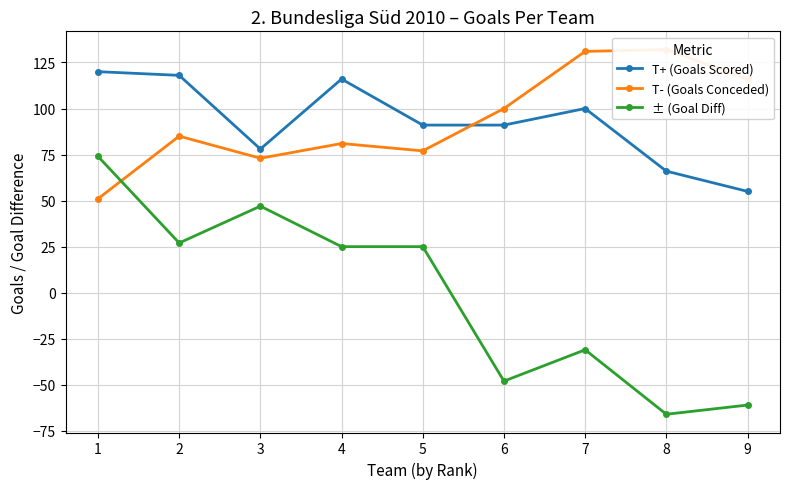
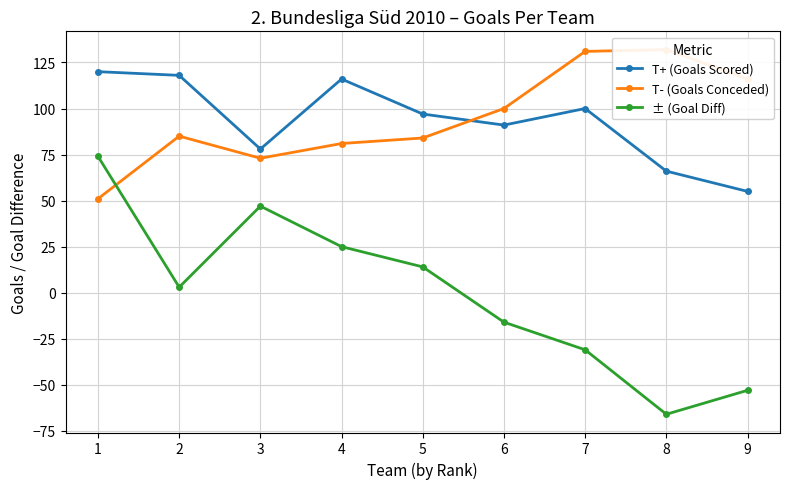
  {
    "T+ (Goals Scored)": {
      "1": 120,
      "2": 118,
      "3": 78,
      "4": 116,
-     "5": 91,
+     "5": 97,
      "6": 91,
      "7": 100,
      "8": 66,
      "9": 55
    },
    "T- (Goals Conceded)": {
      "1": 51,
      "2": 85,
      "3": 73,
      "4": 81,
-     "5": 77,
+     "5": 84,
      "6": 100,
      "7": 131
    },
    "± (Goal Diff)": {
      "1": 74,
-     "2": 27,
+     "2": 3,
      "3": 47,
      "4": 25,
-     "5": 25,
-     "6": -48,
+     "5": 14,
+     "6": -16,
      "7": -31,
      "8": -66,
-     "9": -61
+     "9": -53
    }
  }
